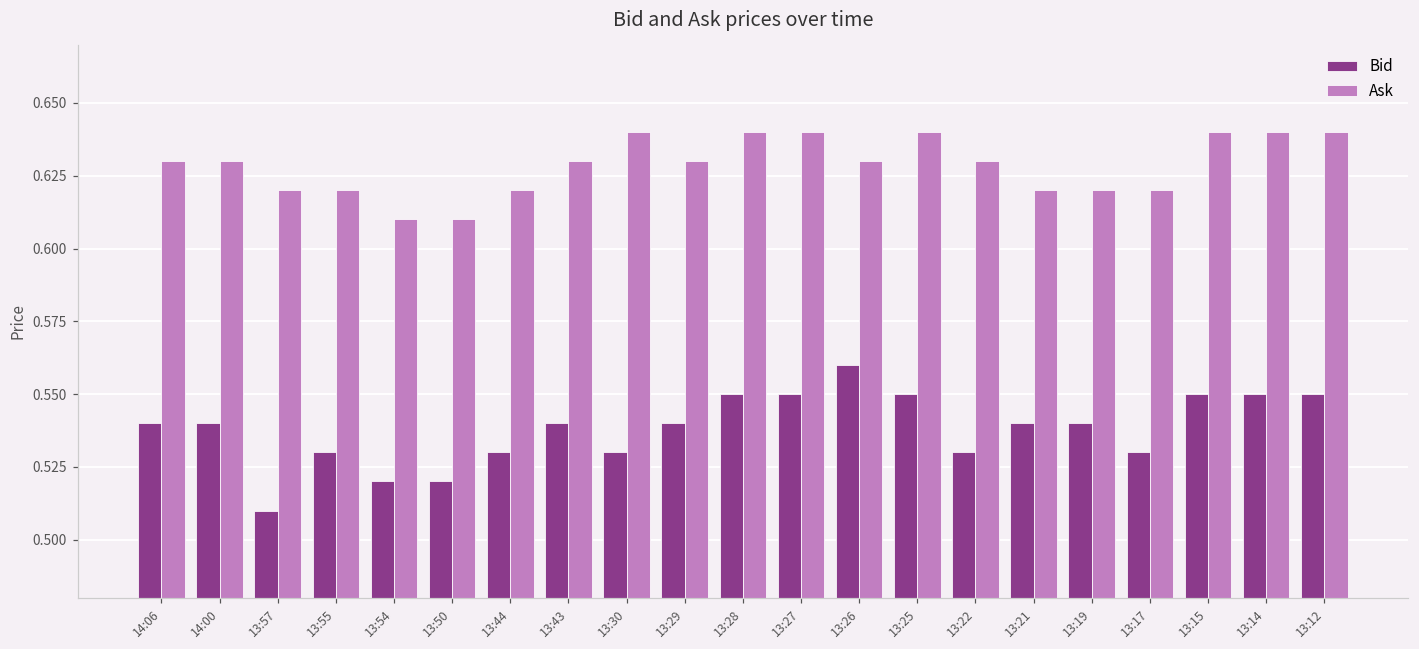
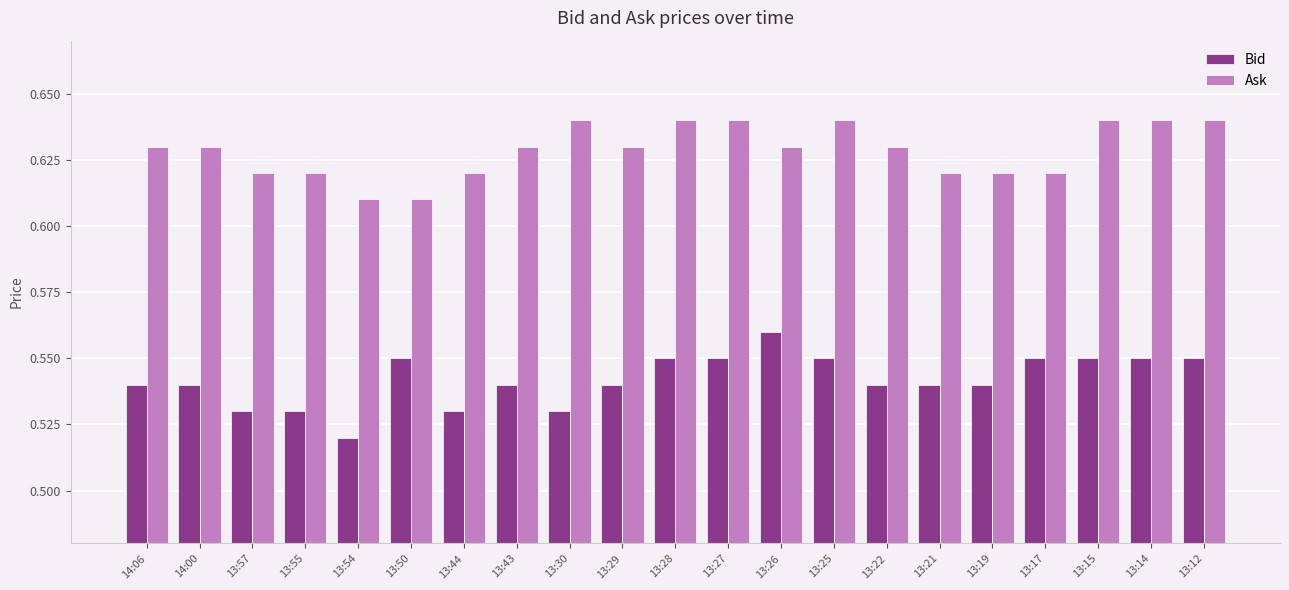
  {
    "Bid": {
      "14:06": 0.54,
      "14:00": 0.54,
-     "13:57": 0.51,
+     "13:57": 0.53,
      "13:55": 0.53,
      "13:54": 0.52,
-     "13:50": 0.52,
+     "13:50": 0.55,
      "13:44": 0.53,
      "13:43": 0.54,
      "13:30": 0.53,
      "13:29": 0.54,
      "13:28": 0.55,
      "13:27": 0.55,
      "13:26": 0.56,
      "13:25": 0.55,
-     "13:22": 0.53,
+     "13:22": 0.54,
      "13:21": 0.54,
      "13:19": 0.54,
-     "13:17": 0.53,
+     "13:17": 0.55,
      "13:15": 0.55,
      "13:14": 0.55,
      "13:12": 0.55
    },
    "Ask": {
      "14:06": 0.63,
      "14:00": 0.63,
      "13:57": 0.62,
      "13:55": 0.62,
      "13:54": 0.61,
      "13:50": 0.61,
      "13:44": 0.62,
      "13:43": 0.63,
      "13:30": 0.64,
      "13:29": 0.63,
      "13:28": 0.64,
      "13:27": 0.64,
      "13:26": 0.63,
      "13:25": 0.64,
      "13:22": 0.63,
      "13:21": 0.62,
      "13:19": 0.62,
      "13:17": 0.62,
      "13:15": 0.64,
      "13:14": 0.64,
      "13:12": 0.64
    }
  }
